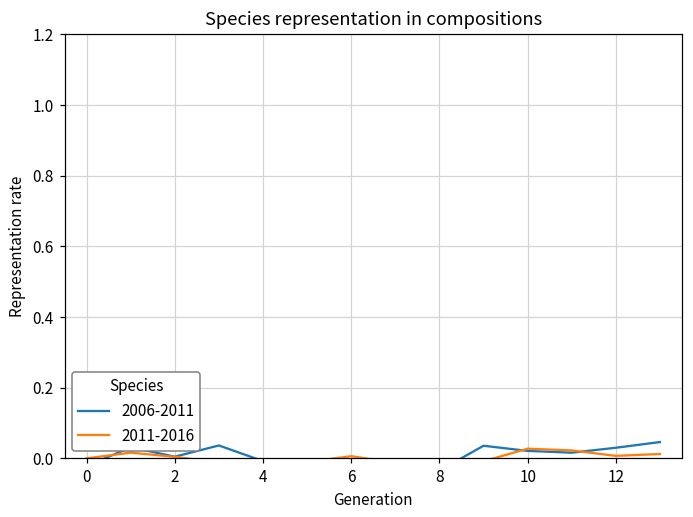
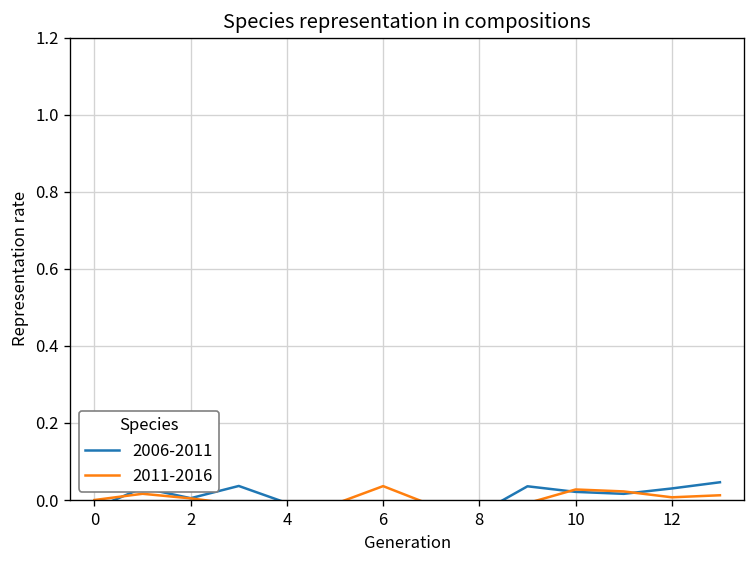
  {
    "2006-2011": {
      "12": 0.03
    },
    "2011-2016": {
      "0": 0.00,
-     "6": 0.01,
+     "6": 0.04,
      "12": 0.01
    }
  }
